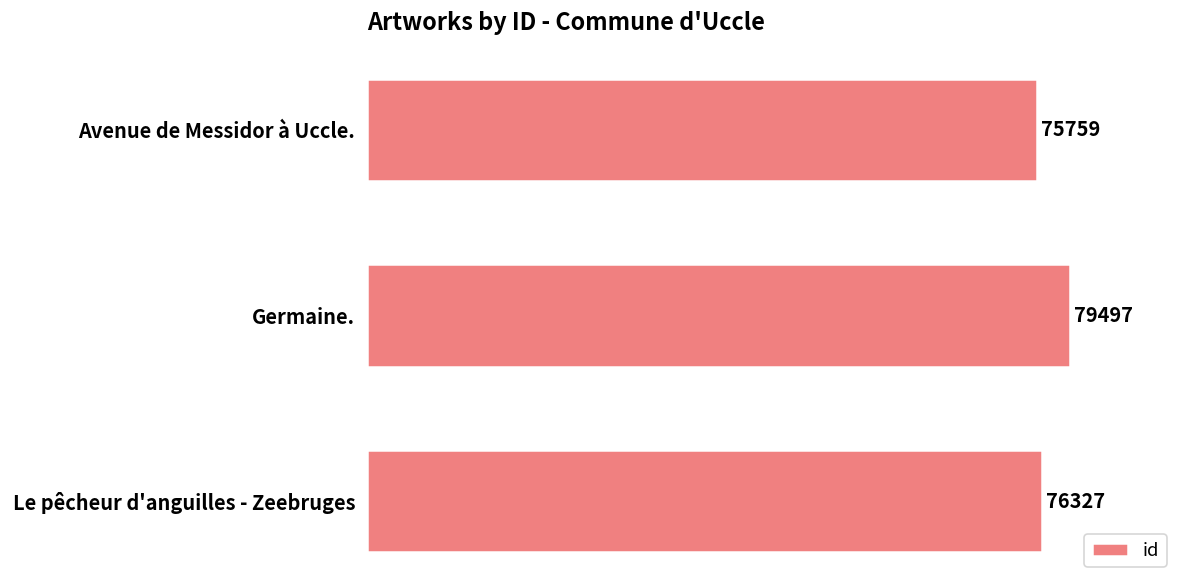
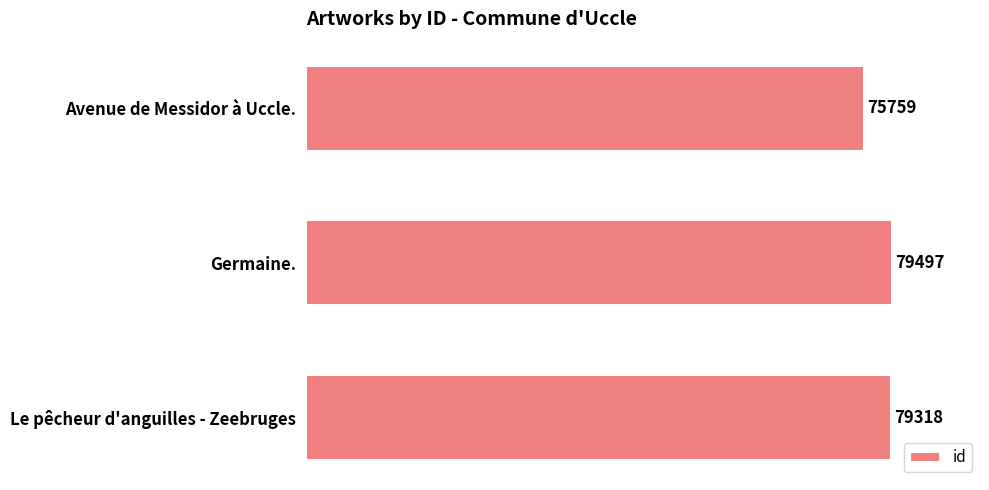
  {
    "Avenue de Messidor à Uccle.": 75759,
    "Germaine.": 79497,
-   "Le pêcheur d'anguilles - Zeebruges": 76327
+   "Le pêcheur d'anguilles - Zeebruges": 79318
  }
